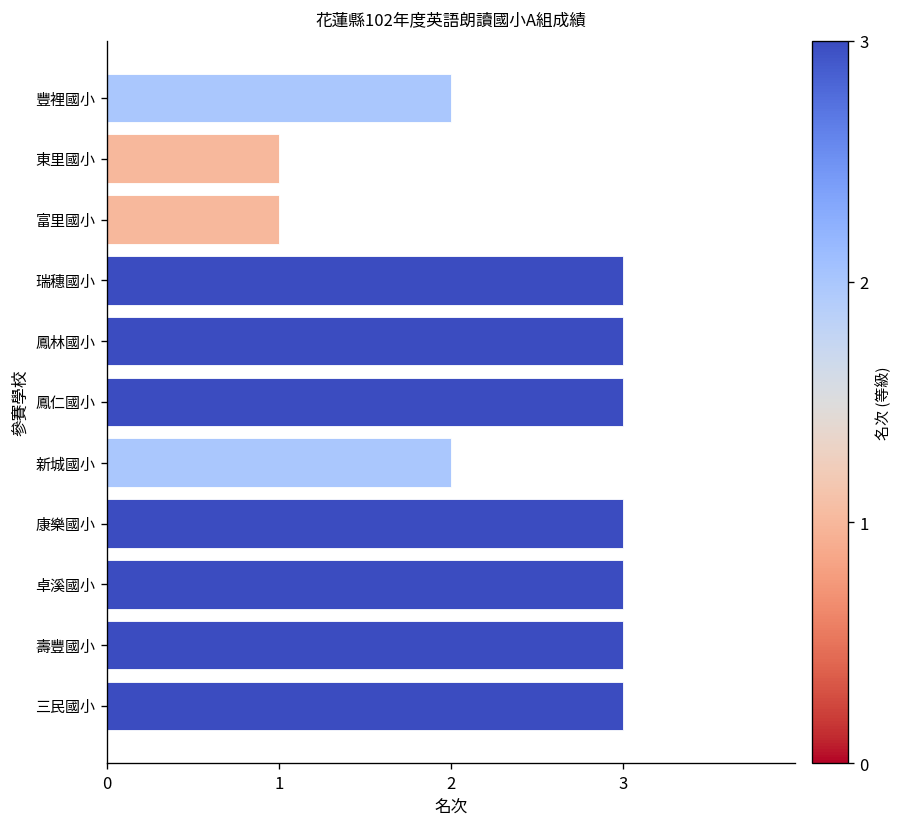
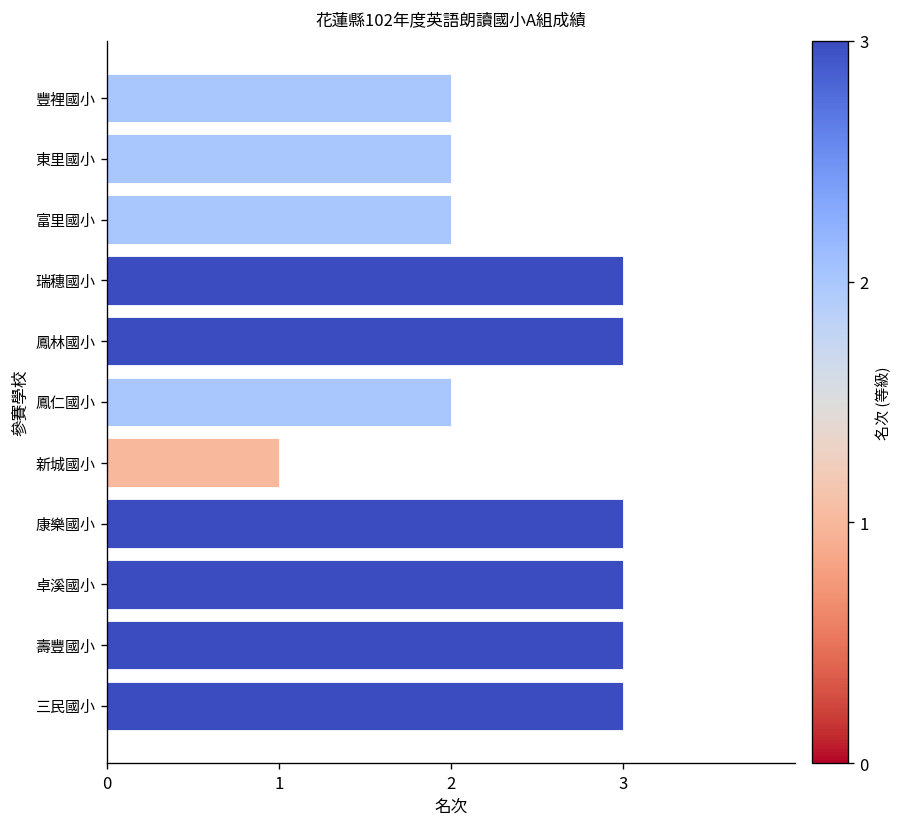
  {
    "豐裡國小": 2,
-   "東里國小": 1,
-   "富里國小": 1,
+   "東里國小": 2,
+   "富里國小": 2,
    "瑞穗國小": 3,
    "鳳林國小": 3,
-   "鳳仁國小": 3,
-   "新城國小": 2,
+   "鳳仁國小": 2,
+   "新城國小": 1,
    "康樂國小": 3,
    "卓溪國小": 3,
    "壽豐國小": 3,
    "三民國小": 3
  }
